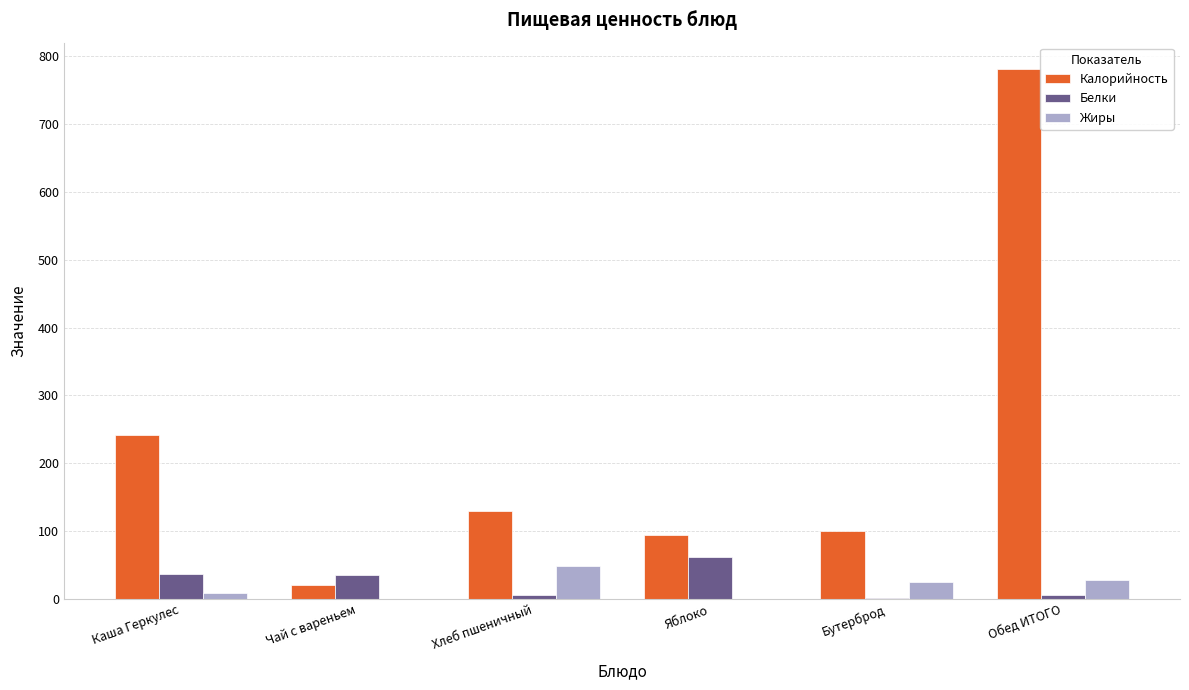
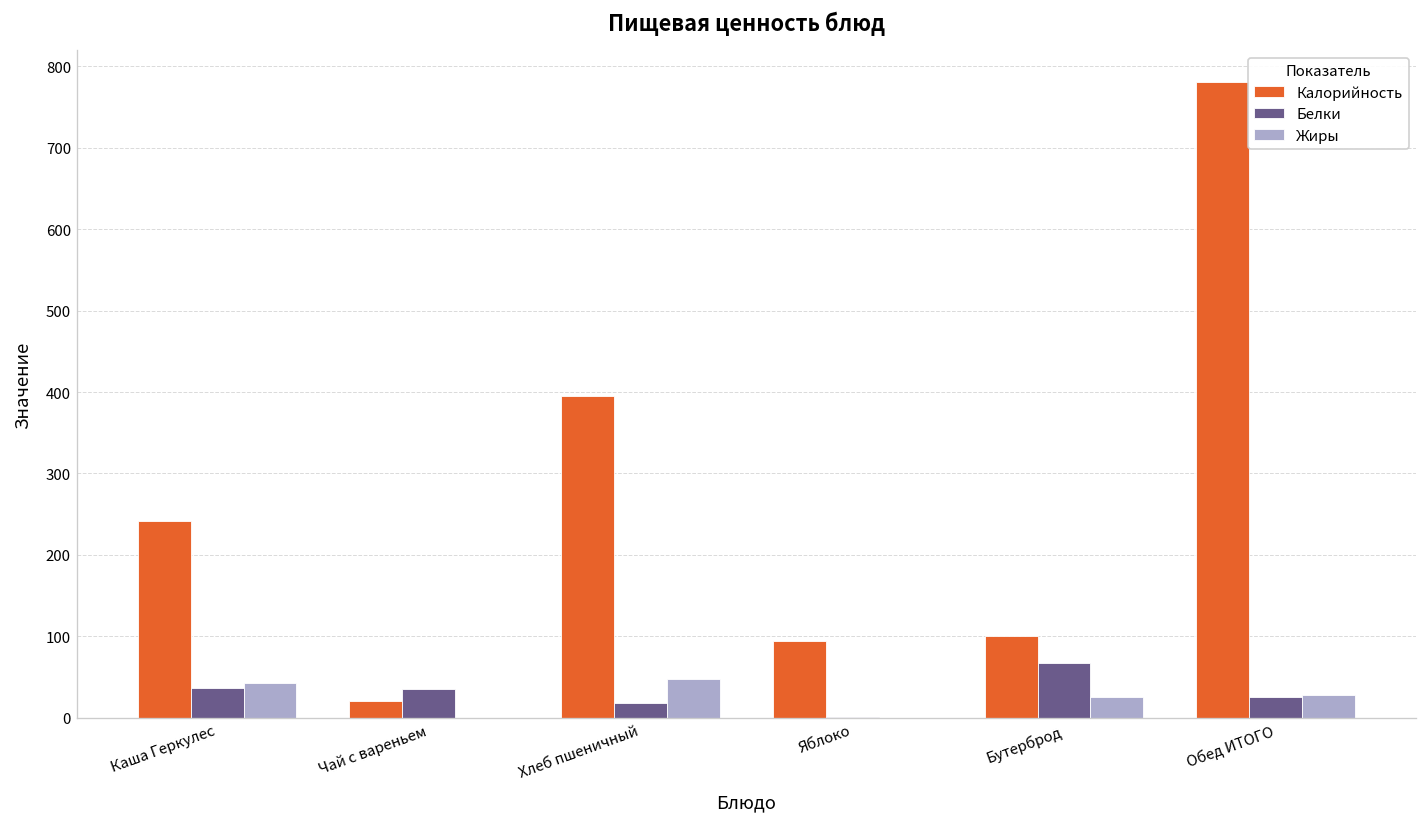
  {
    "Калорийность": {
      "Каша Геркулес": 240,
      "Чай с вареньем": 20,
-     "Хлеб пшеничный": 130,
+     "Хлеб пшеничный": 400,
      "Яблоко": 90,
      "Бутерброд": 100,
      "Обед ИТОГО": 780
    },
    "Белки": {
      "Каша Геркулес": 40,
      "Чай с вареньем": 40,
-     "Хлеб пшеничный": 10,
-     "Яблоко": 60,
-     "Бутерброд": 0,
-     "Обед ИТОГО": 10
+     "Хлеб пшеничный": 20,
+     "Яблоко": 0,
+     "Бутерброд": 70,
+     "Обед ИТОГО": 20
    },
    "Жиры": {
-     "Каша Геркулес": 10,
+     "Каша Геркулес": 40,
      "Чай с вареньем": 0,
      "Хлеб пшеничный": 50,
      "Яблоко": 0,
      "Бутерброд": 30,
      "Обед ИТОГО": 30
    }
  }
